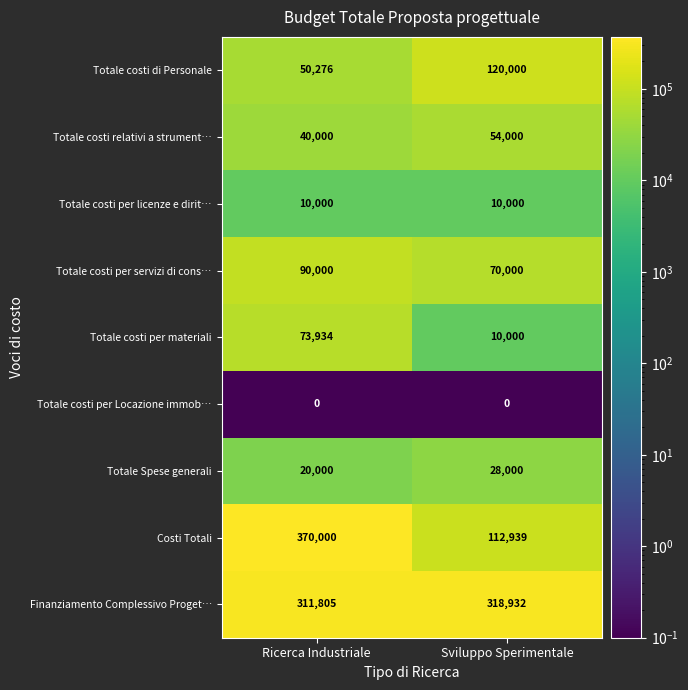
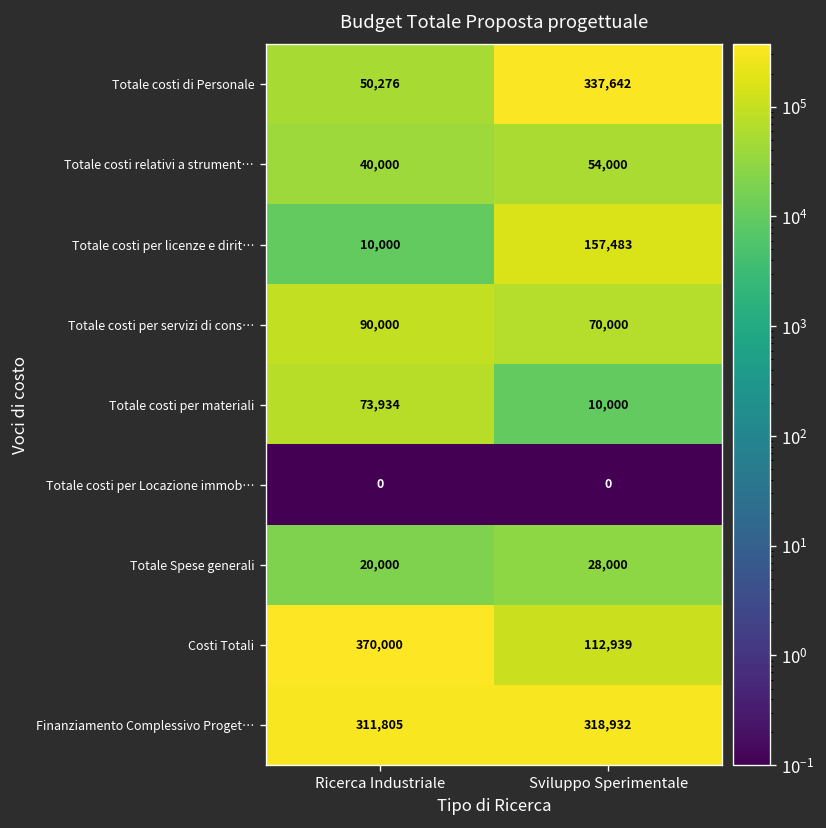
  {
    "Totale costi di Personale": {
      "Ricerca Industriale": "50,276",
-     "Sviluppo Sperimentale": "120,000"
+     "Sviluppo Sperimentale": "337,642"
    },
    "Totale costi relativi a strument…": {
      "Ricerca Industriale": "40,000",
      "Sviluppo Sperimentale": "54,000"
    },
    "Totale costi per licenze e dirit…": {
      "Ricerca Industriale": "10,000",
-     "Sviluppo Sperimentale": "10,000"
+     "Sviluppo Sperimentale": "157,483"
    },
    "Totale costi per servizi di cons…": {
      "Ricerca Industriale": "90,000",
      "Sviluppo Sperimentale": "70,000"
    },
    "Totale costi per materiali": {
      "Ricerca Industriale": "73,934",
      "Sviluppo Sperimentale": "10,000"
    },
    "Totale costi per Locazione immob…": {
      "Ricerca Industriale": "0",
      "Sviluppo Sperimentale": "0"
    },
    "Totale Spese generali": {
      "Ricerca Industriale": "20,000",
      "Sviluppo Sperimentale": "28,000"
    },
    "Costi Totali": {
      "Ricerca Industriale": "370,000",
      "Sviluppo Sperimentale": "112,939"
    },
    "Finanziamento Complessivo Proget…": {
      "Ricerca Industriale": "311,805",
      "Sviluppo Sperimentale": "318,932"
    }
  }
